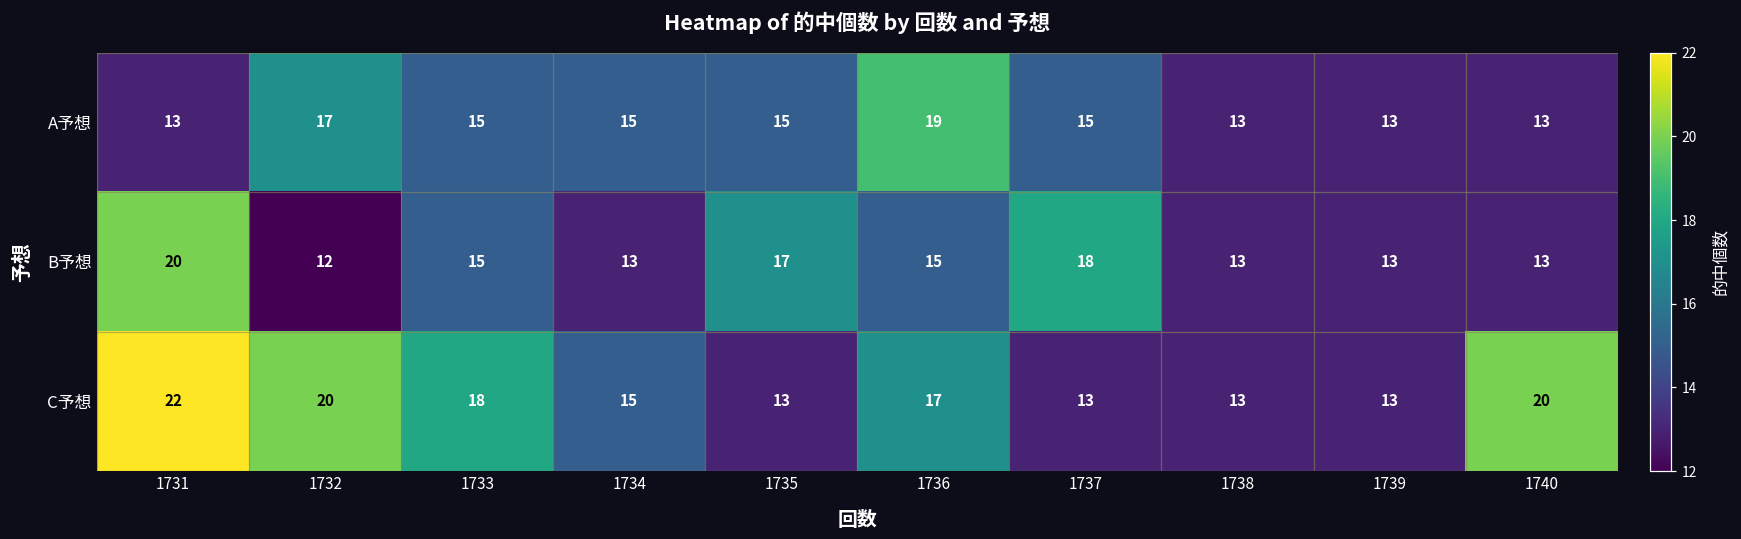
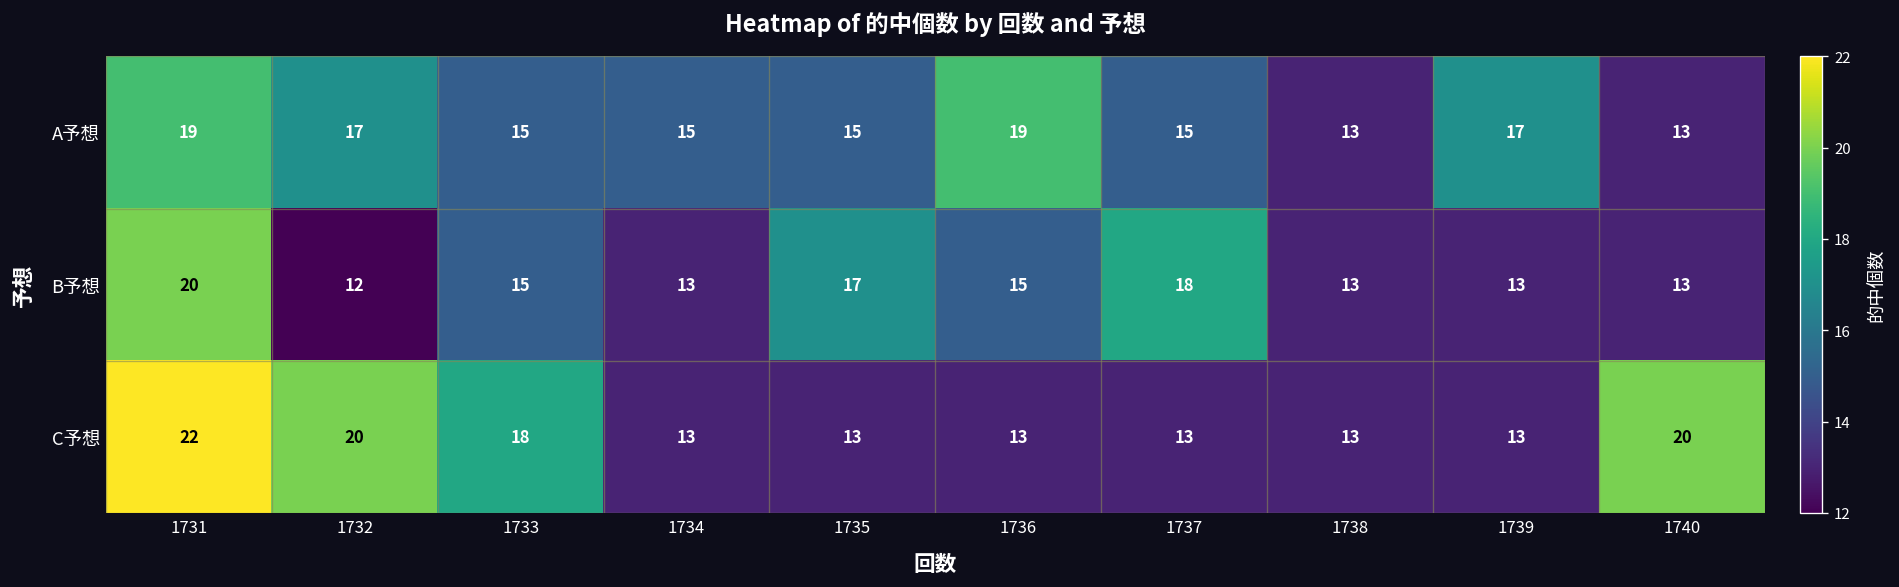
  {
    "A予想": {
-     "1731": 13,
+     "1731": 19,
      "1732": 17,
      "1733": 15,
      "1734": 15,
      "1735": 15,
      "1736": 19,
      "1737": 15,
      "1738": 13,
-     "1739": 13,
+     "1739": 17,
      "1740": 13
    },
    "B予想": {
      "1731": 20,
      "1732": 12,
      "1733": 15,
      "1734": 13,
      "1735": 17,
      "1736": 15,
      "1737": 18,
      "1738": 13,
      "1739": 13,
      "1740": 13
    },
    "C予想": {
      "1731": 22,
      "1732": 20,
      "1733": 18,
-     "1734": 15,
+     "1734": 13,
      "1735": 13,
-     "1736": 17,
+     "1736": 13,
      "1737": 13,
      "1738": 13,
      "1739": 13,
      "1740": 20
    }
  }
